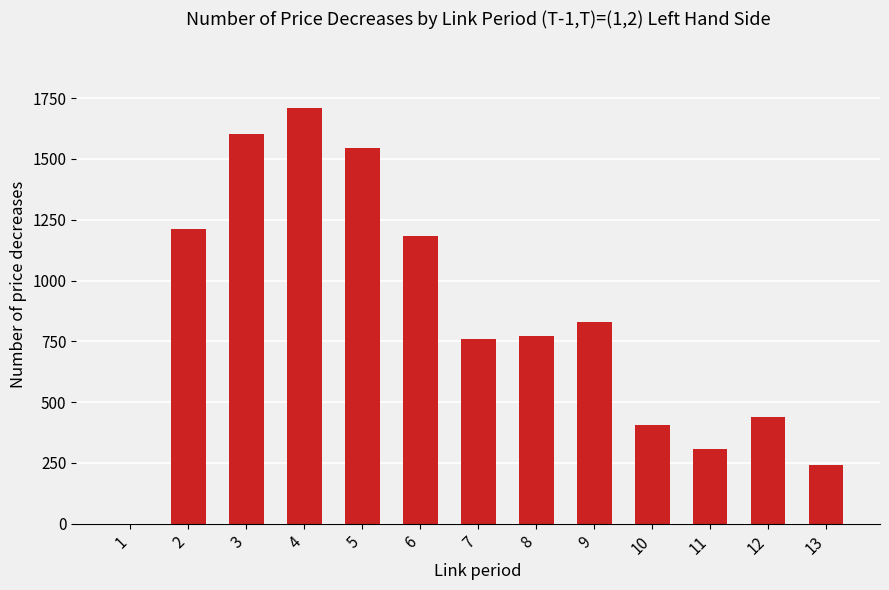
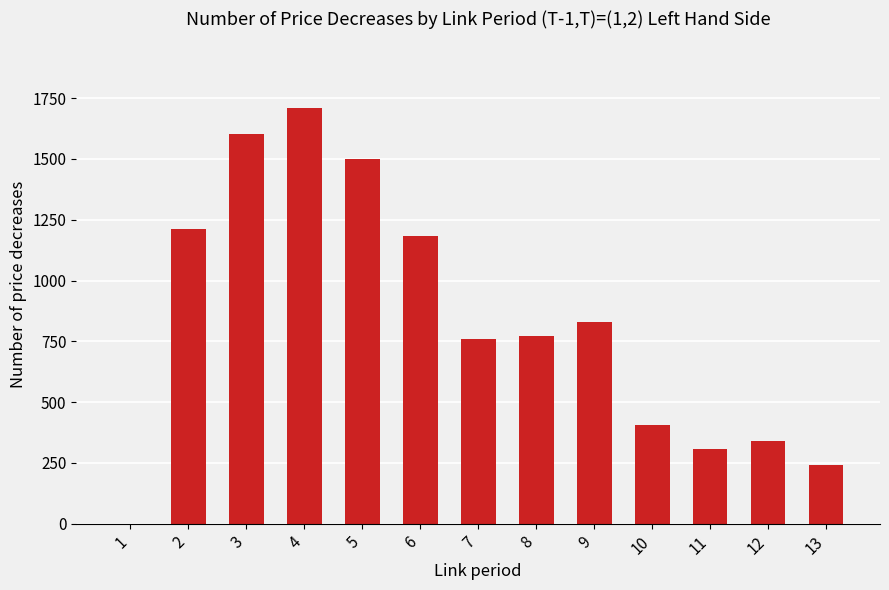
  {
    "1": 0,
    "2": 1210,
    "3": 1600,
    "4": 1710,
-   "5": 1540,
+   "5": 1500,
    "6": 1180,
    "7": 760,
    "8": 770,
    "9": 830,
    "10": 410,
    "11": 310,
-   "12": 440,
+   "12": 340,
    "13": 240
  }
